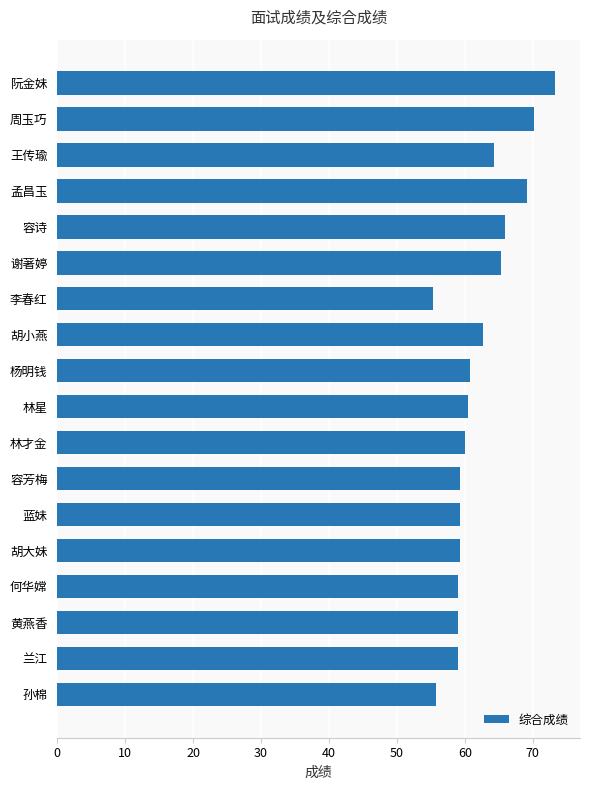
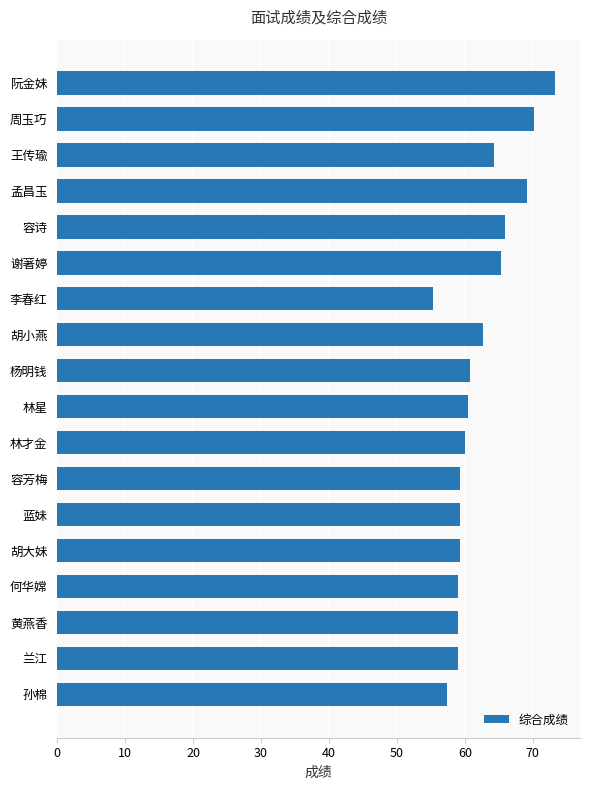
  {
    "阮金妹": 73,
    "周玉巧": 70,
    "王传瑜": 64,
    "孟昌玉": 69,
    "容诗": 66,
    "谢著婷": 65,
    "李春红": 55,
    "胡小燕": 63,
    "杨明钱": 61,
    "林星": 60,
    "林才金": 60,
    "容芳梅": 59,
    "蓝妹": 59,
    "胡大妹": 59,
    "何华嫦": 59,
    "黄燕香": 59,
    "兰江": 59,
-   "孙棉": 56
+   "孙棉": 57
  }
